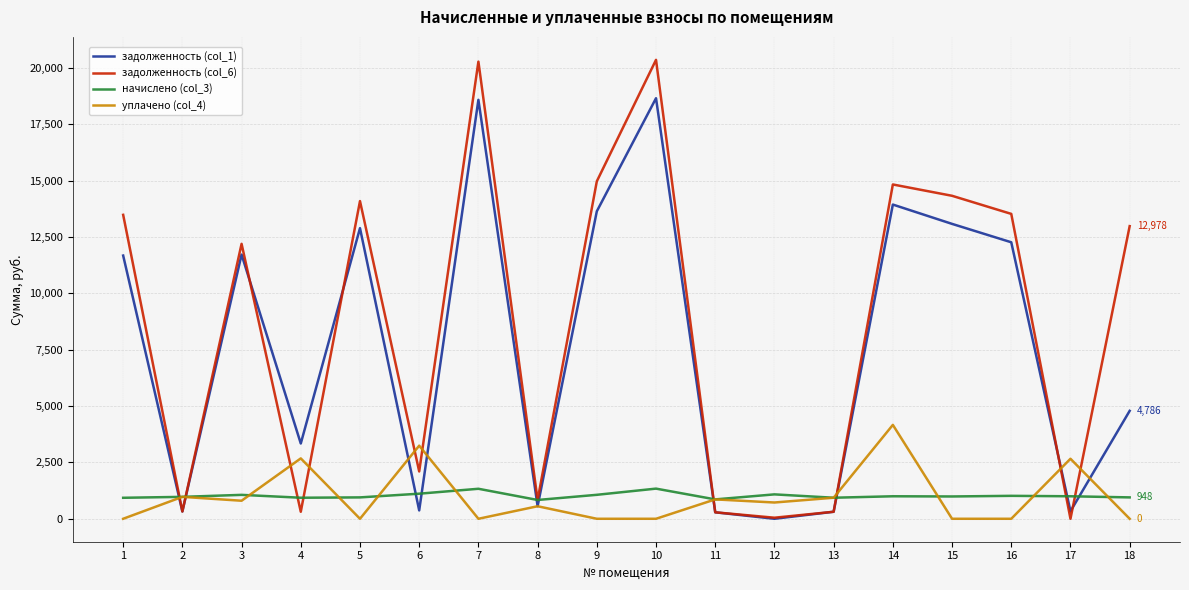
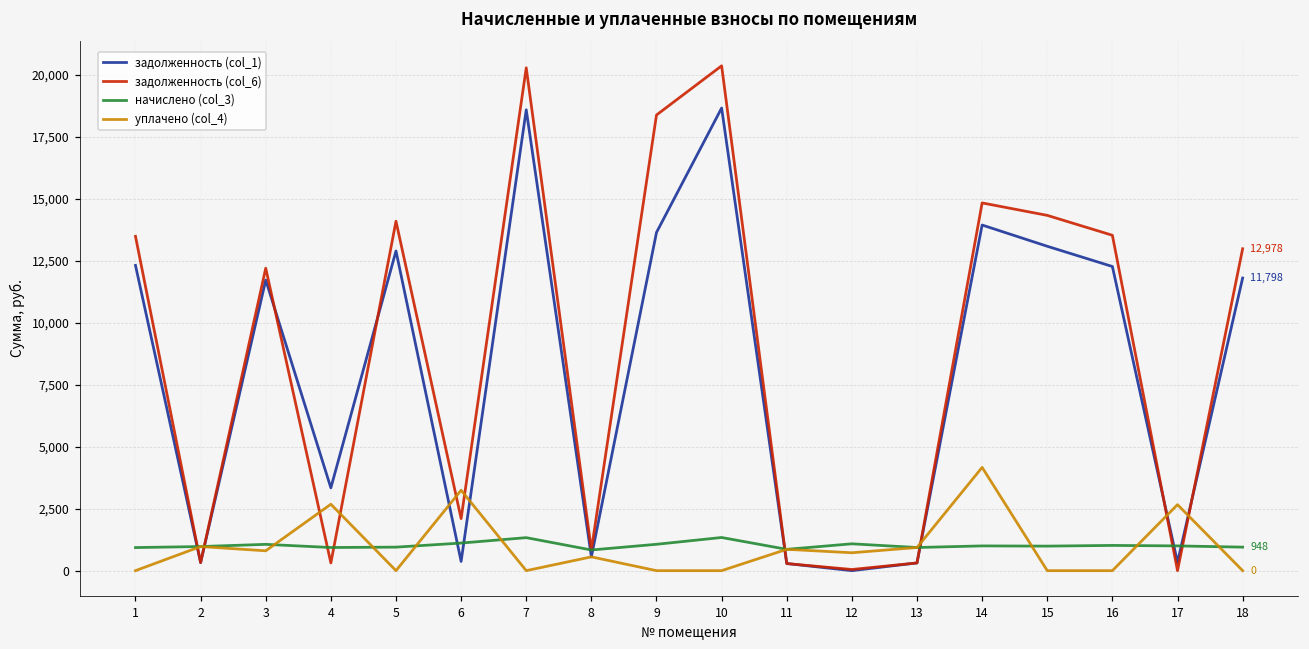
  {
    "задолженность (col_1)": {
-     "1": "11,700",
-     "18": "4,786"
+     "1": "12,300",
+     "18": "11,798"
    },
    "задолженность (col_6)": {
      "1": "13,500",
      "3": "12,200",
      "4": "300",
      "5": "14,100",
      "6": "2,100",
      "7": "20,300",
-     "9": "15,000",
+     "9": "18,400",
      "10": "20,400",
      "14": "14,800",
      "15": "14,300",
      "16": "13,500",
      "17": "0"
    },
    "начислено (col_3)": {
      "18": "948"
    },
    "уплачено (col_4)": {
      "18": "0"
    }
  }
